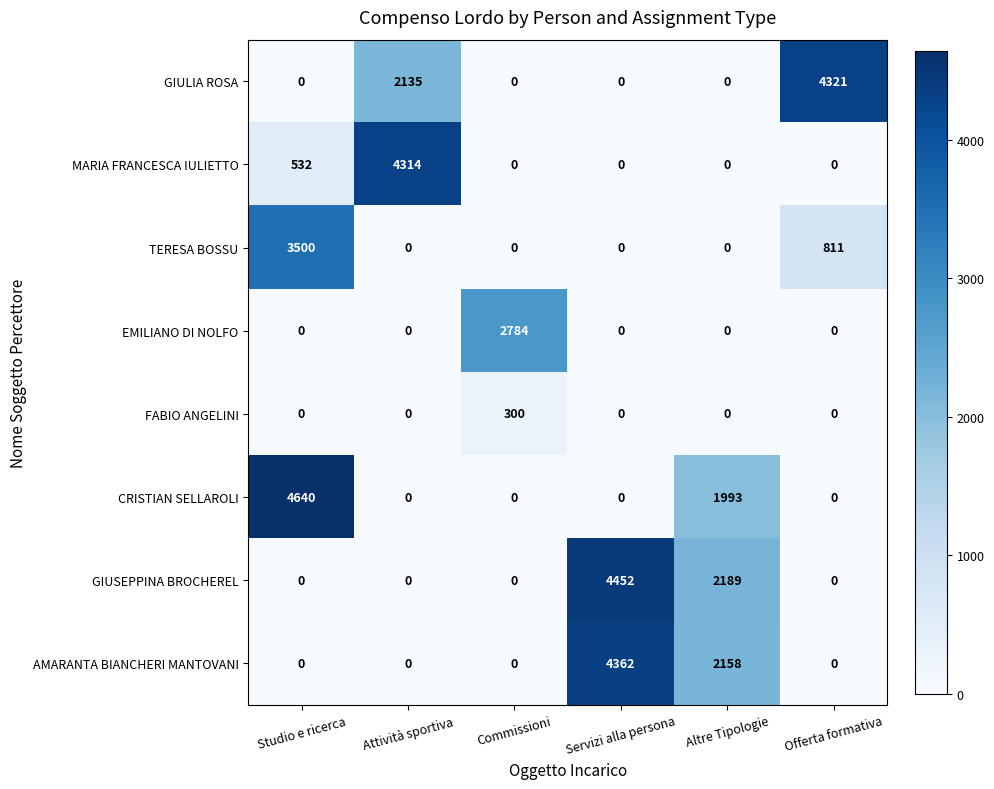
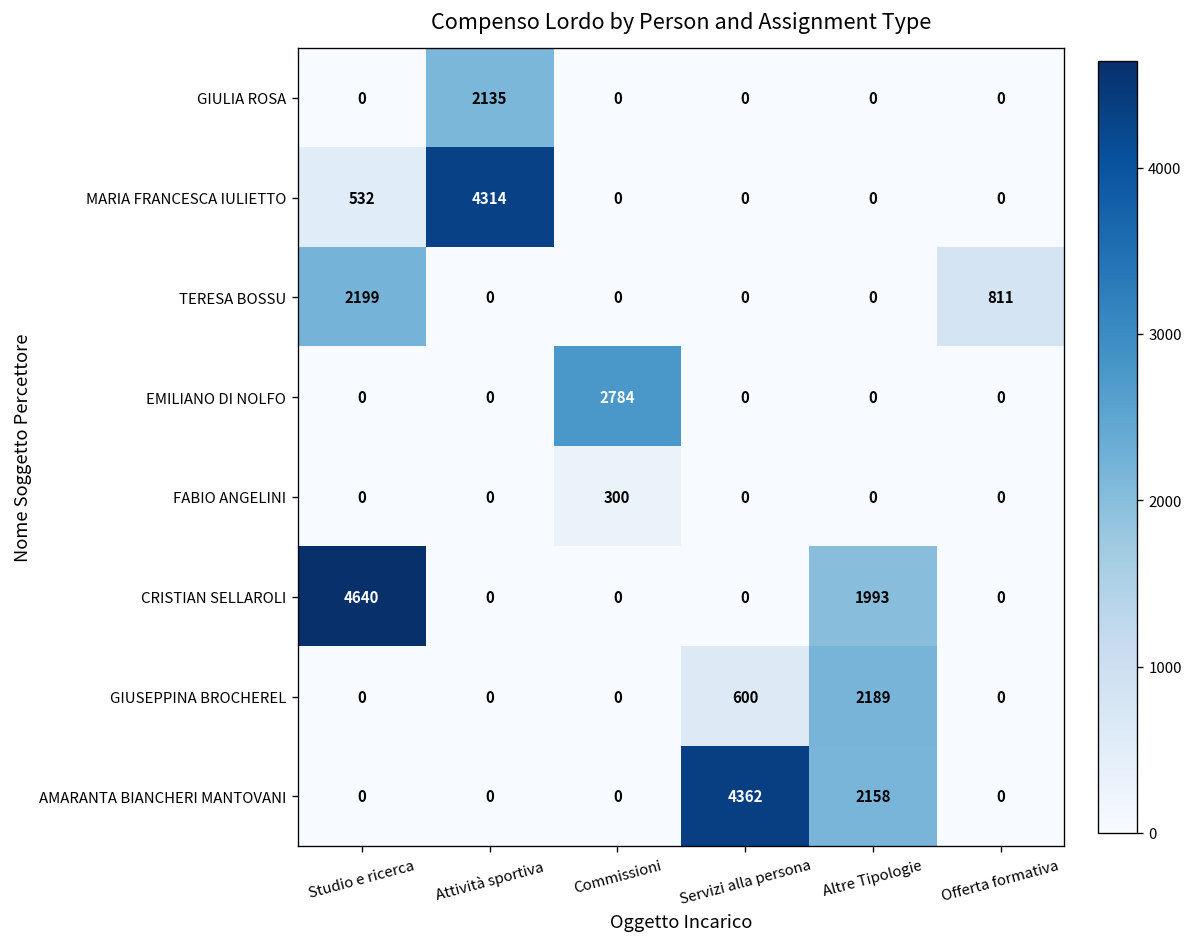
  {
    "GIULIA ROSA": {
      "Studio e ricerca": 0,
      "Attività sportiva": 2135,
      "Commissioni": 0,
      "Servizi alla persona": 0,
      "Altre Tipologie": 0,
-     "Offerta formativa": 4321
+     "Offerta formativa": 0
    },
    "MARIA FRANCESCA IULIETTO": {
      "Studio e ricerca": 532,
      "Attività sportiva": 4314,
      "Commissioni": 0,
      "Servizi alla persona": 0,
      "Altre Tipologie": 0,
      "Offerta formativa": 0
    },
    "TERESA BOSSU": {
-     "Studio e ricerca": 3500,
+     "Studio e ricerca": 2199,
      "Attività sportiva": 0,
      "Commissioni": 0,
      "Servizi alla persona": 0,
      "Altre Tipologie": 0,
      "Offerta formativa": 811
    },
    "EMILIANO DI NOLFO": {
      "Studio e ricerca": 0,
      "Attività sportiva": 0,
      "Commissioni": 2784,
      "Servizi alla persona": 0,
      "Altre Tipologie": 0,
      "Offerta formativa": 0
    },
    "FABIO ANGELINI": {
      "Studio e ricerca": 0,
      "Attività sportiva": 0,
      "Commissioni": 300,
      "Servizi alla persona": 0,
      "Altre Tipologie": 0,
      "Offerta formativa": 0
    },
    "CRISTIAN SELLAROLI": {
      "Studio e ricerca": 4640,
      "Attività sportiva": 0,
      "Commissioni": 0,
      "Servizi alla persona": 0,
      "Altre Tipologie": 1993,
      "Offerta formativa": 0
    },
    "GIUSEPPINA BROCHEREL": {
      "Studio e ricerca": 0,
      "Attività sportiva": 0,
      "Commissioni": 0,
-     "Servizi alla persona": 4452,
+     "Servizi alla persona": 600,
      "Altre Tipologie": 2189,
      "Offerta formativa": 0
    },
    "AMARANTA BIANCHERI MANTOVANI": {
      "Studio e ricerca": 0,
      "Attività sportiva": 0,
      "Commissioni": 0,
      "Servizi alla persona": 4362,
      "Altre Tipologie": 2158,
      "Offerta formativa": 0
    }
  }
